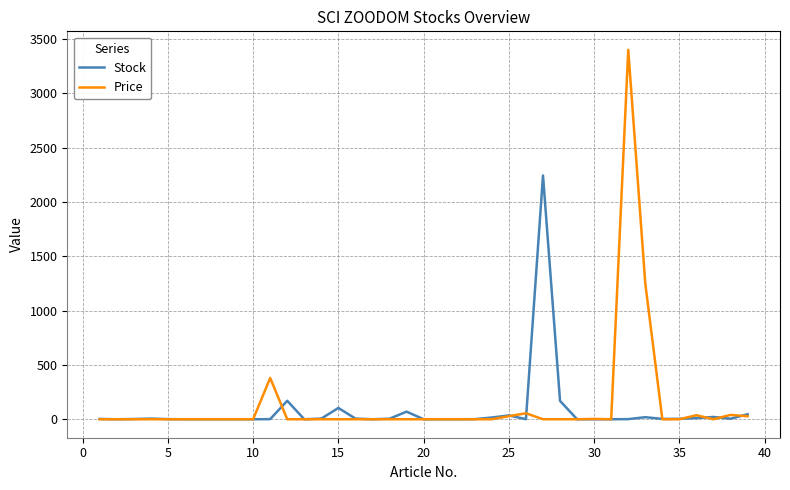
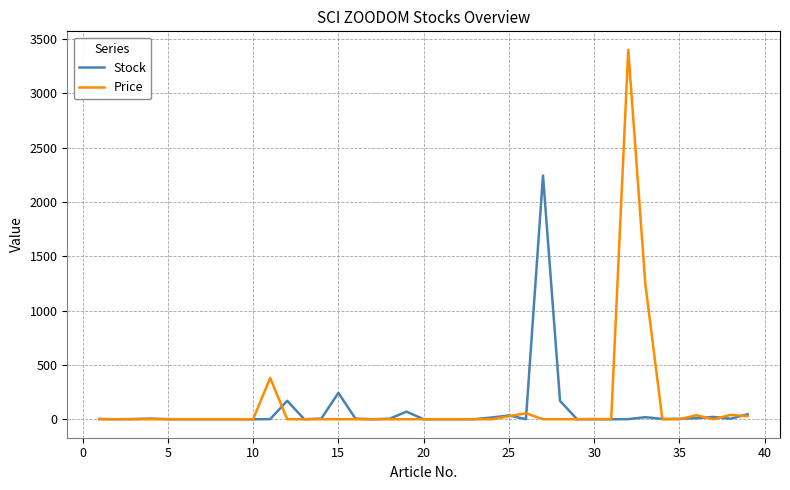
  {
    "Stock": {
-     "15": 100
+     "15": 240
    },
    "Price": {
      "15": 0
    }
  }
